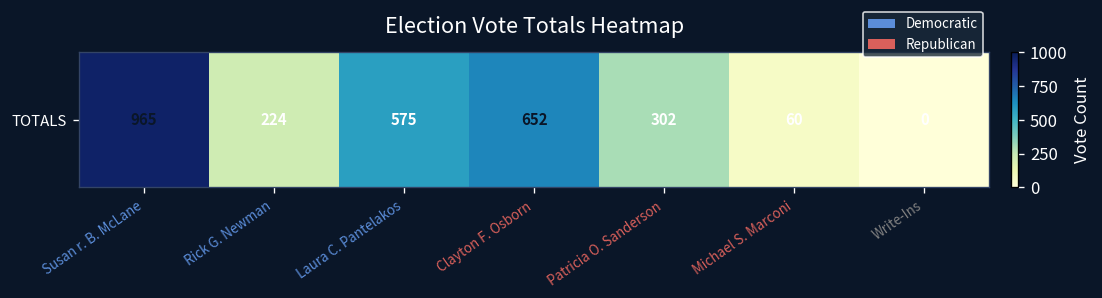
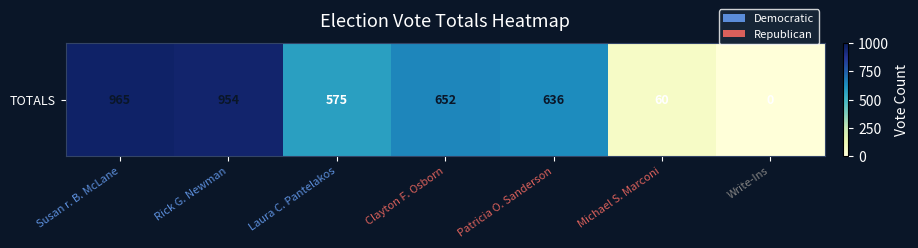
  {
    "TOTALS": {
      "Susan r. B. McLane": 965,
-     "Rick G. Newman": 224,
+     "Rick G. Newman": 954,
      "Laura C. Pantelakos": 575,
      "Clayton F. Osborn": 652,
-     "Patricia O. Sanderson": 302,
+     "Patricia O. Sanderson": 636,
      "Michael S. Marconi": 60
    }
  }
